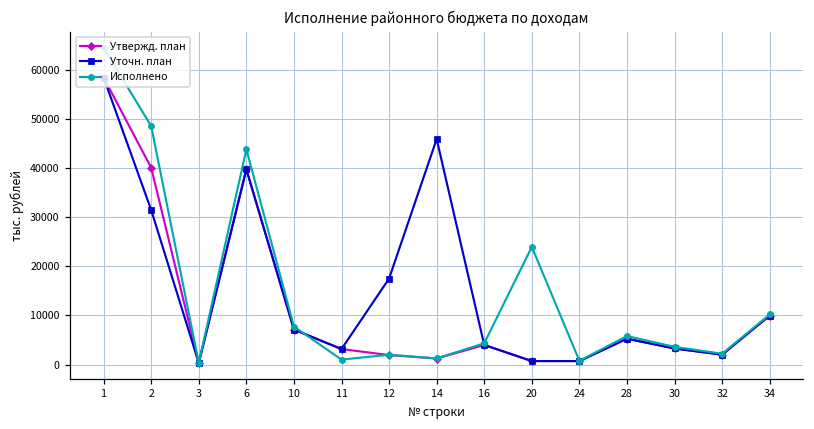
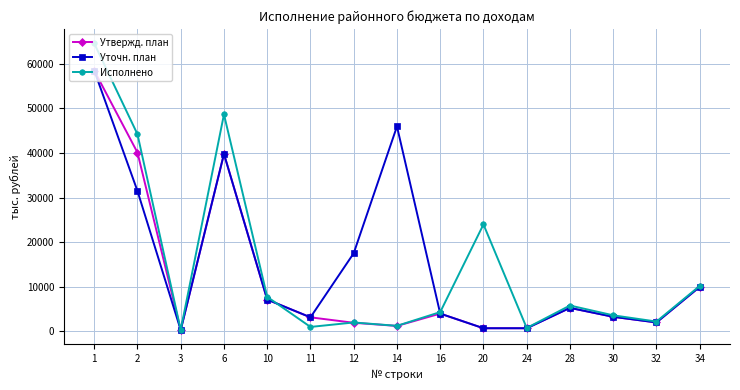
  {
    "Утвержд. план": {
      "2": 40000
    },
    "Уточн. план": {
      "2": 31000,
      "12": 18000,
      "14": 46000
    },
    "Исполнено": {
-     "2": 49000,
-     "6": 44000,
+     "2": 44000,
+     "6": 49000,
      "10": 8000,
      "11": 1000,
      "20": 24000
    }
  }
